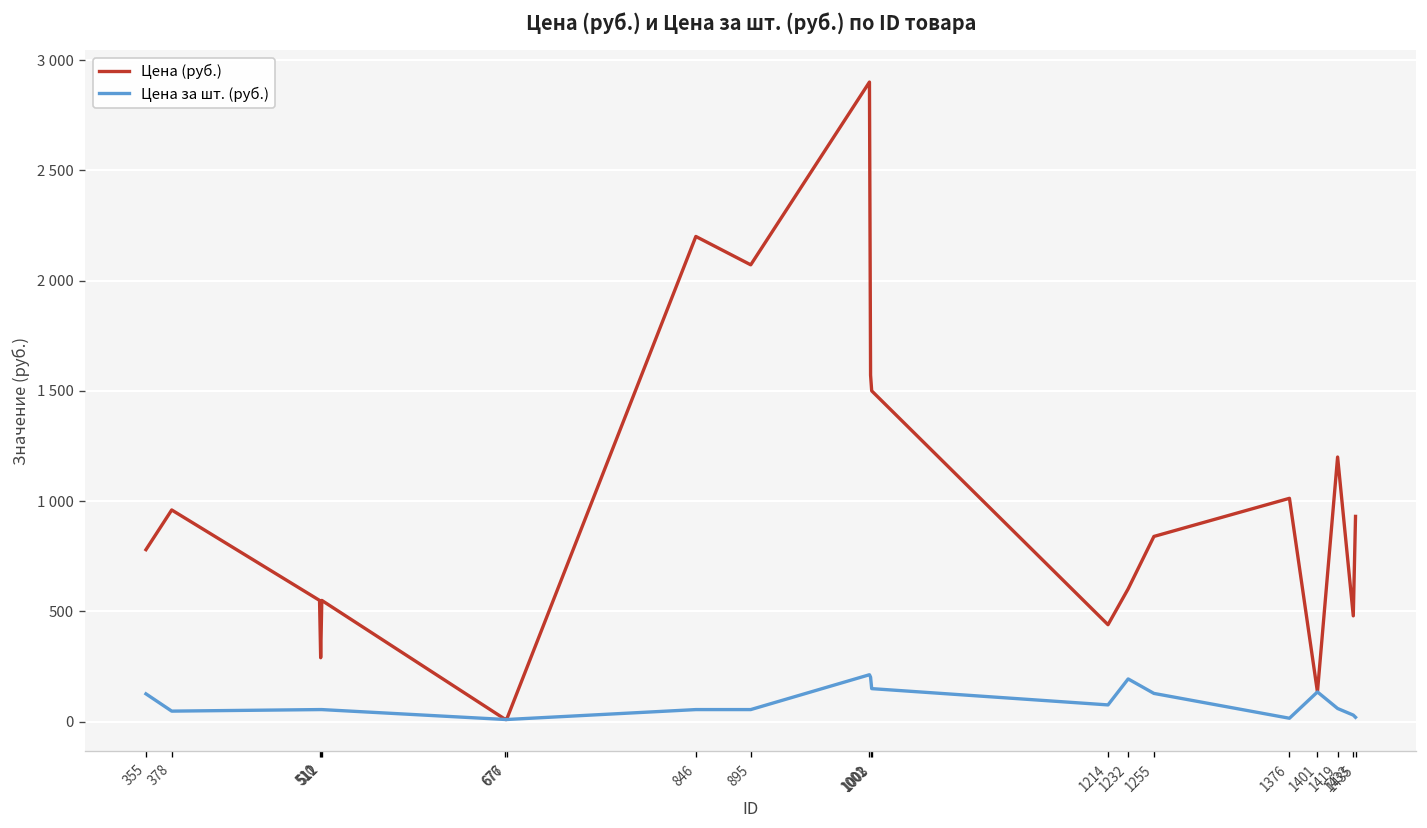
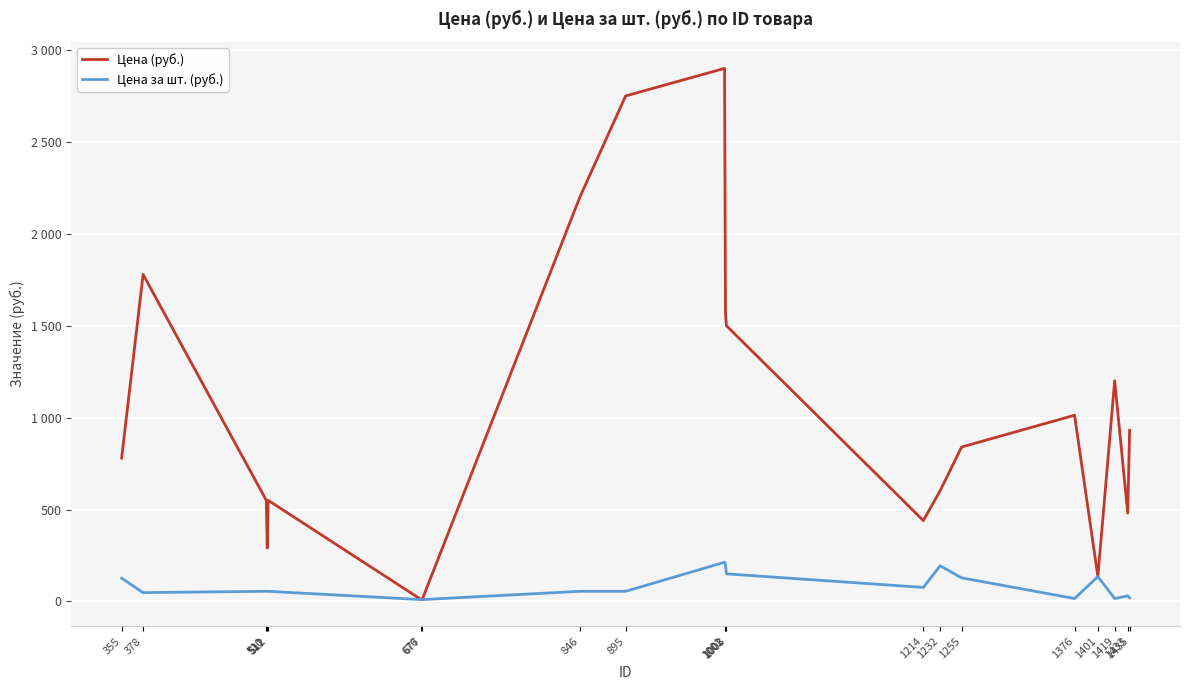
  {
    "Цена (руб.)": {
      "355": 780,
-     "378": 960,
+     "378": 1780,
      "510": 550,
      "511": 290,
      "512": 550,
      "846": 2200,
-     "895": 2070,
+     "895": 2750,
      "1001": 2900,
      "1002": 1570,
      "1003": 1500,
      "1214": 440,
      "1232": 600,
      "1255": 840,
      "1376": 1010,
      "1419": 1200,
      "1433": 480,
      "1435": 930
    },
    "Цена за шт. (руб.)": {
      "355": 130,
      "378": 50,
      "510": 60,
      "511": 60,
      "512": 60,
      "846": 60,
      "895": 60,
      "1001": 210,
      "1002": 200,
      "1003": 150,
      "1214": 80,
      "1232": 190,
      "1255": 130,
      "1376": 20,
-     "1419": 60,
+     "1419": 20,
      "1433": 30,
      "1435": 20
    }
  }
